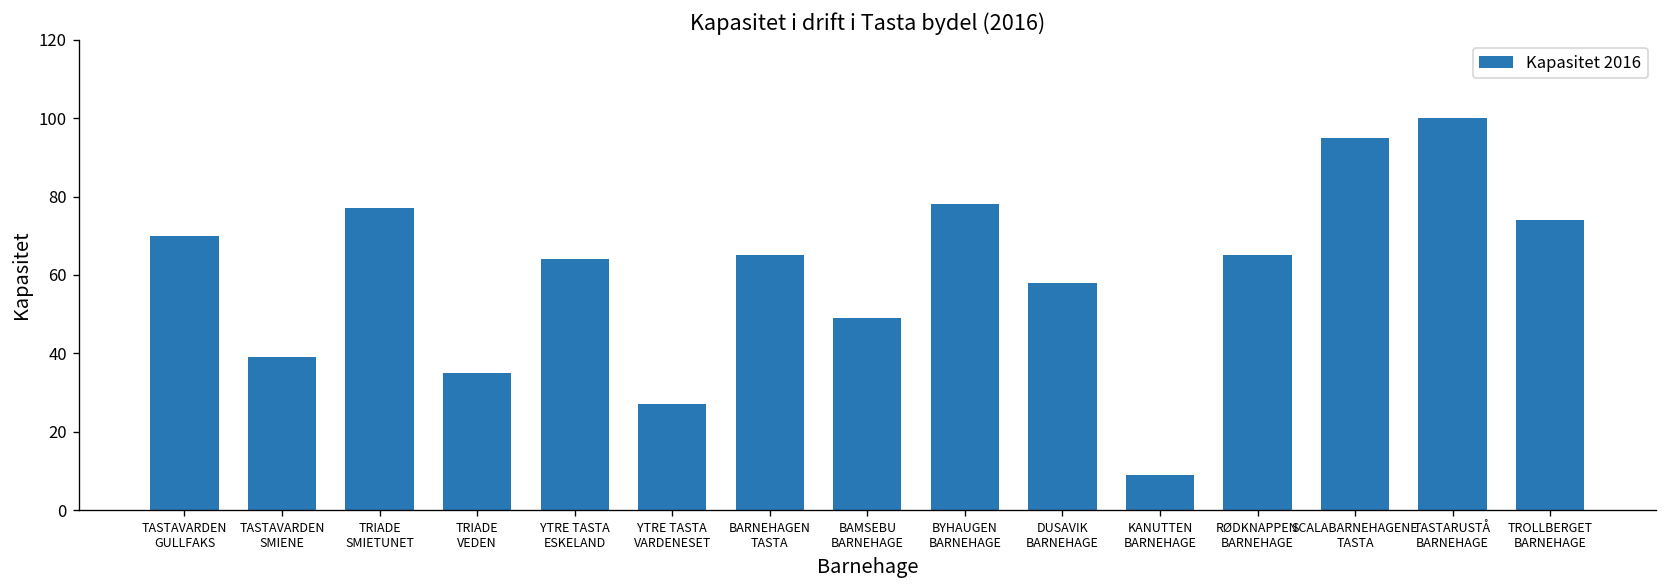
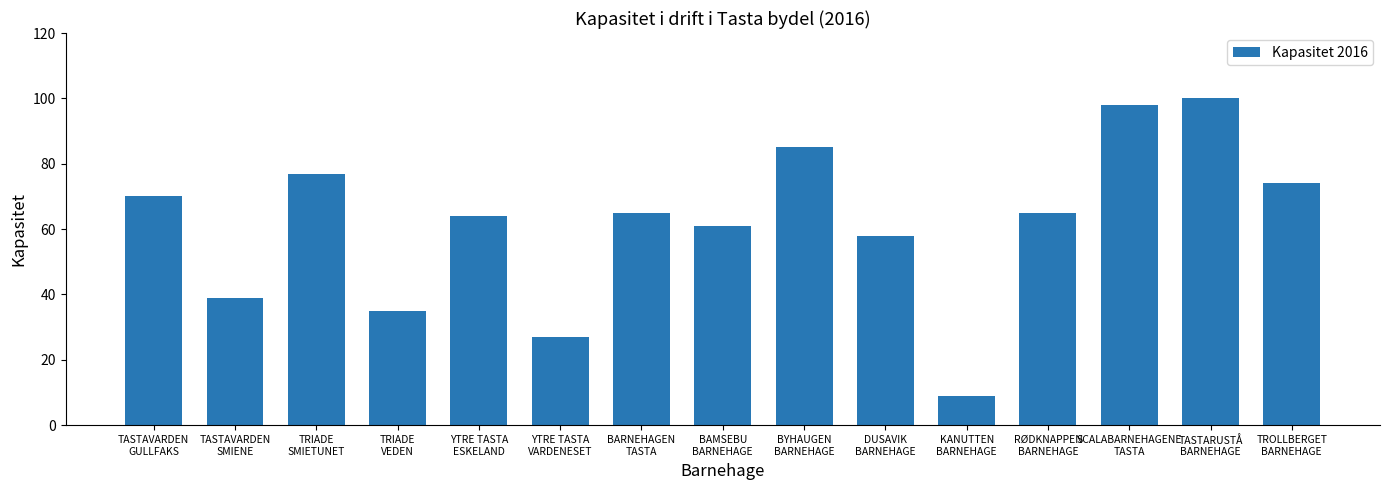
  {
    "TASTAVARDEN GULLFAKS": 70,
    "TASTAVARDEN SMIENE": 39,
    "TRIADE SMIETUNET": 77,
    "TRIADE VEDEN": 35,
    "YTRE TASTA ESKELAND": 64,
    "YTRE TASTA VARDENESET": 27,
    "BARNEHAGEN TASTA": 65,
-   "BAMSEBU BARNEHAGE": 49,
-   "BYHAUGEN BARNEHAGE": 78,
+   "BAMSEBU BARNEHAGE": 61,
+   "BYHAUGEN BARNEHAGE": 85,
    "DUSAVIK BARNEHAGE": 58,
    "KANUTTEN BARNEHAGE": 9,
    "RØDKNAPPEN BARNEHAGE": 65,
-   "SCALABARNEHAGENE TASTA": 95,
+   "SCALABARNEHAGENE TASTA": 98,
    "TASTARUSTÅ BARNEHAGE": 100,
    "TROLLBERGET BARNEHAGE": 74
  }
